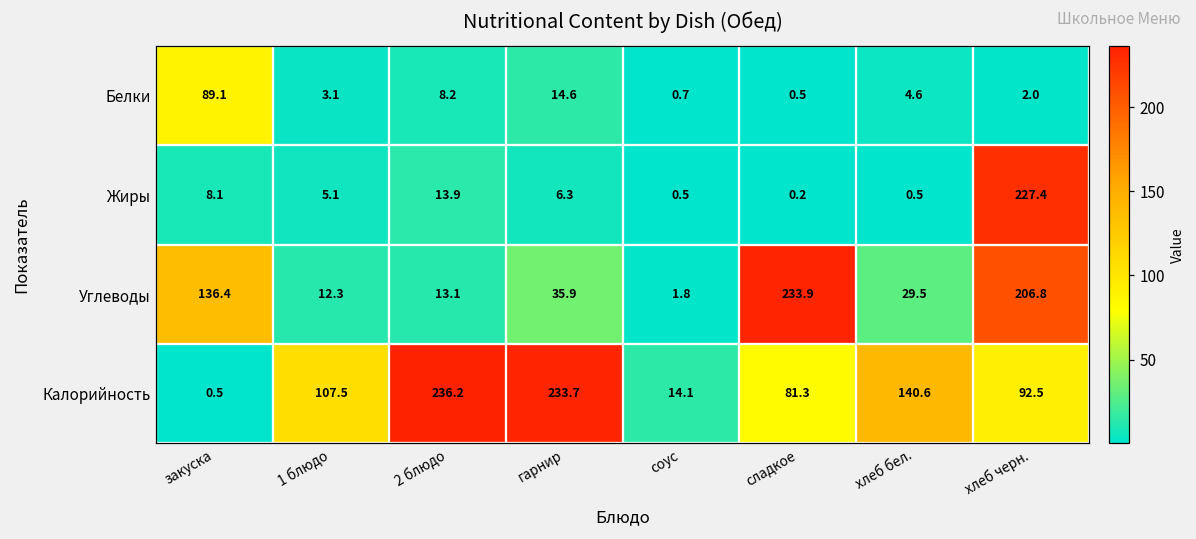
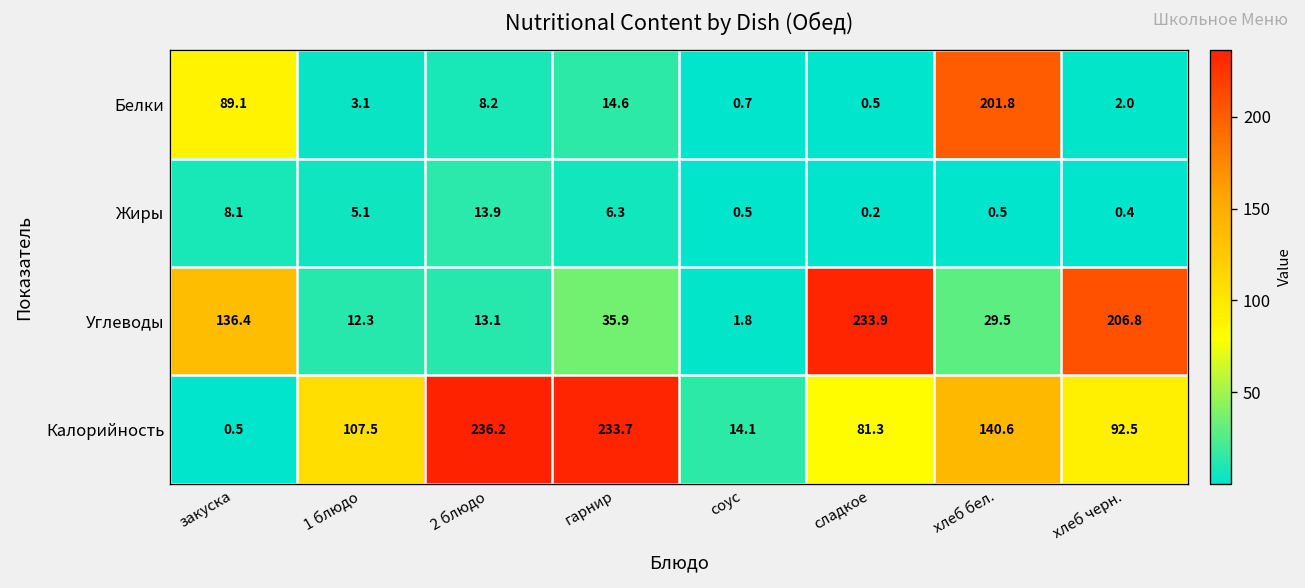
  {
    "Белки": {
      "закуска": 89.1,
      "1 блюдо": 3.1,
      "2 блюдо": 8.2,
      "гарнир": 14.6,
      "соус": 0.7,
      "сладкое": 0.5,
-     "хлеб бел.": 4.6,
+     "хлеб бел.": 201.8,
      "хлеб черн.": 2.0
    },
    "Жиры": {
      "закуска": 8.1,
      "1 блюдо": 5.1,
      "2 блюдо": 13.9,
      "гарнир": 6.3,
      "соус": 0.5,
      "сладкое": 0.2,
      "хлеб бел.": 0.5,
-     "хлеб черн.": 227.4
+     "хлеб черн.": 0.4
    },
    "Углеводы": {
      "закуска": 136.4,
      "1 блюдо": 12.3,
      "2 блюдо": 13.1,
      "гарнир": 35.9,
      "соус": 1.8,
      "сладкое": 233.9,
      "хлеб бел.": 29.5,
      "хлеб черн.": 206.8
    },
    "Калорийность": {
      "закуска": 0.5,
      "1 блюдо": 107.5,
      "2 блюдо": 236.2,
      "гарнир": 233.7,
      "соус": 14.1,
      "сладкое": 81.3,
      "хлеб бел.": 140.6,
      "хлеб черн.": 92.5
    }
  }
